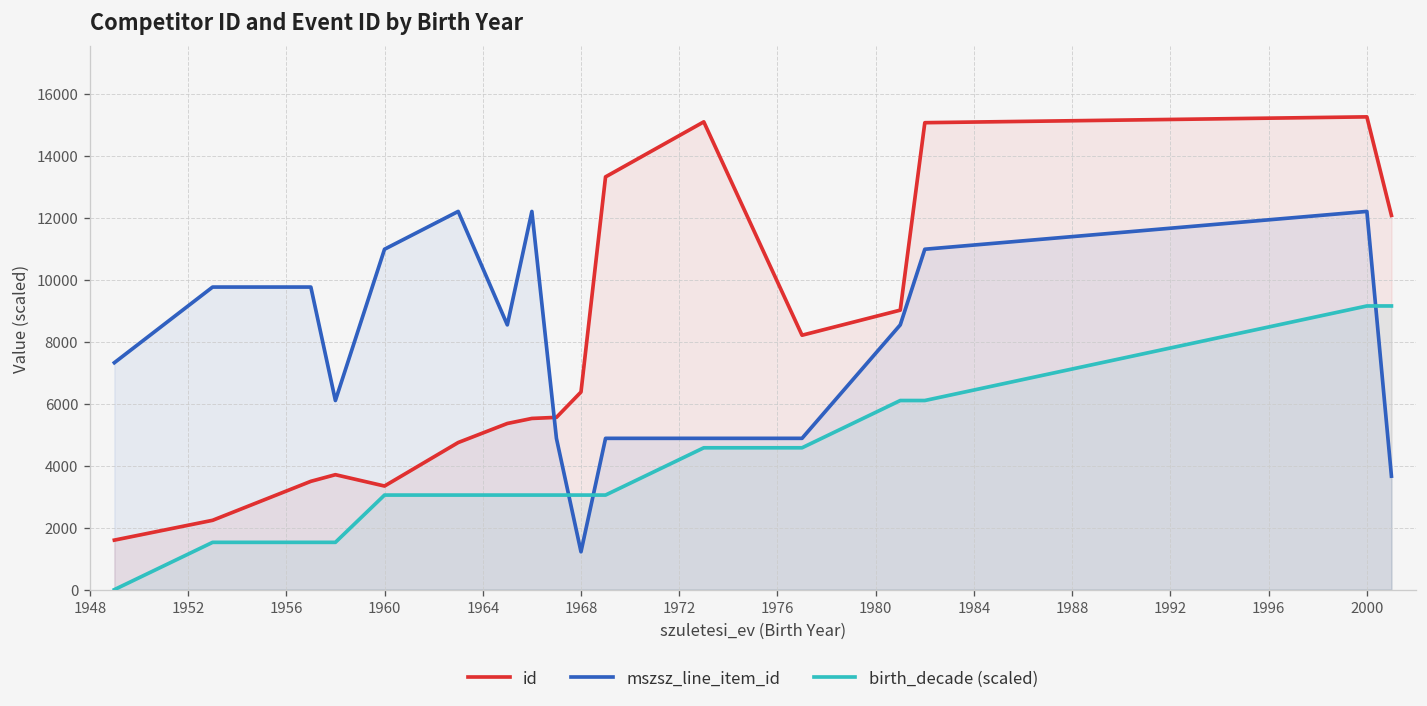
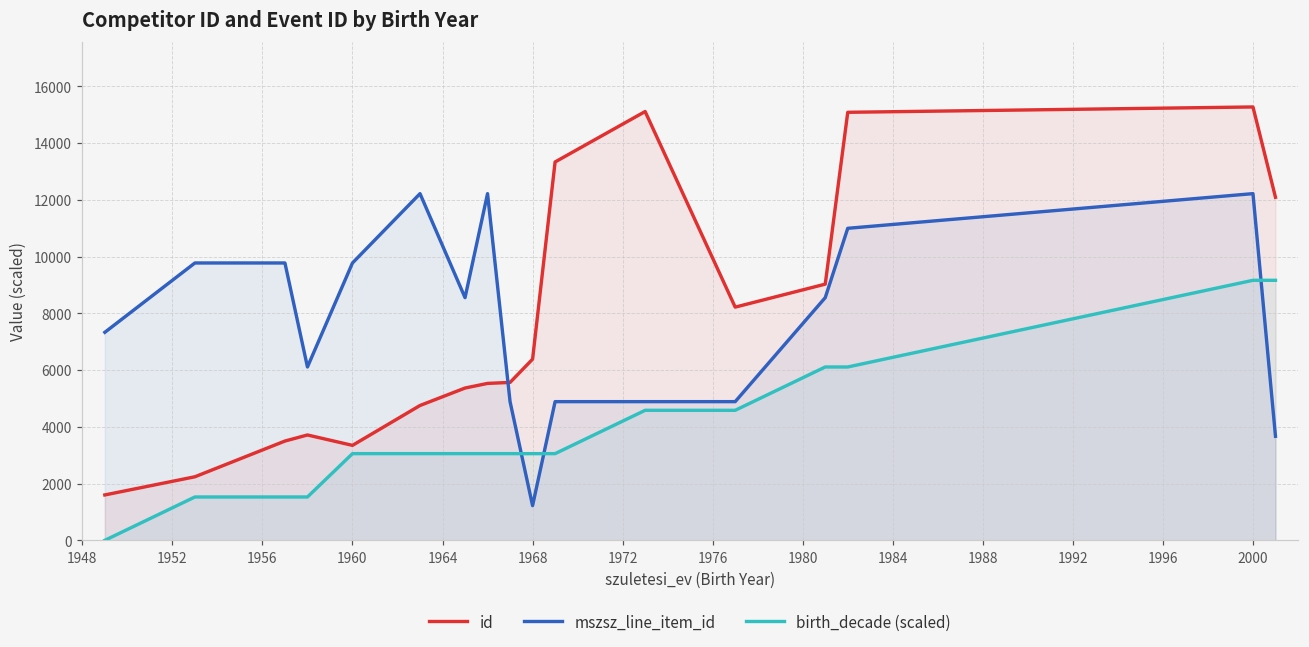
  {
    "id": {
      "1960": 3300,
      "1968": 6400,
      "2000": 15300
    },
    "mszsz_line_item_id": {
-     "1960": 11000,
+     "1960": 9800,
      "1968": 1200,
      "2000": 12200
    },
    "birth_decade (scaled)": {
      "1960": 3100,
      "1968": 3100,
      "2000": 9200
    }
  }
